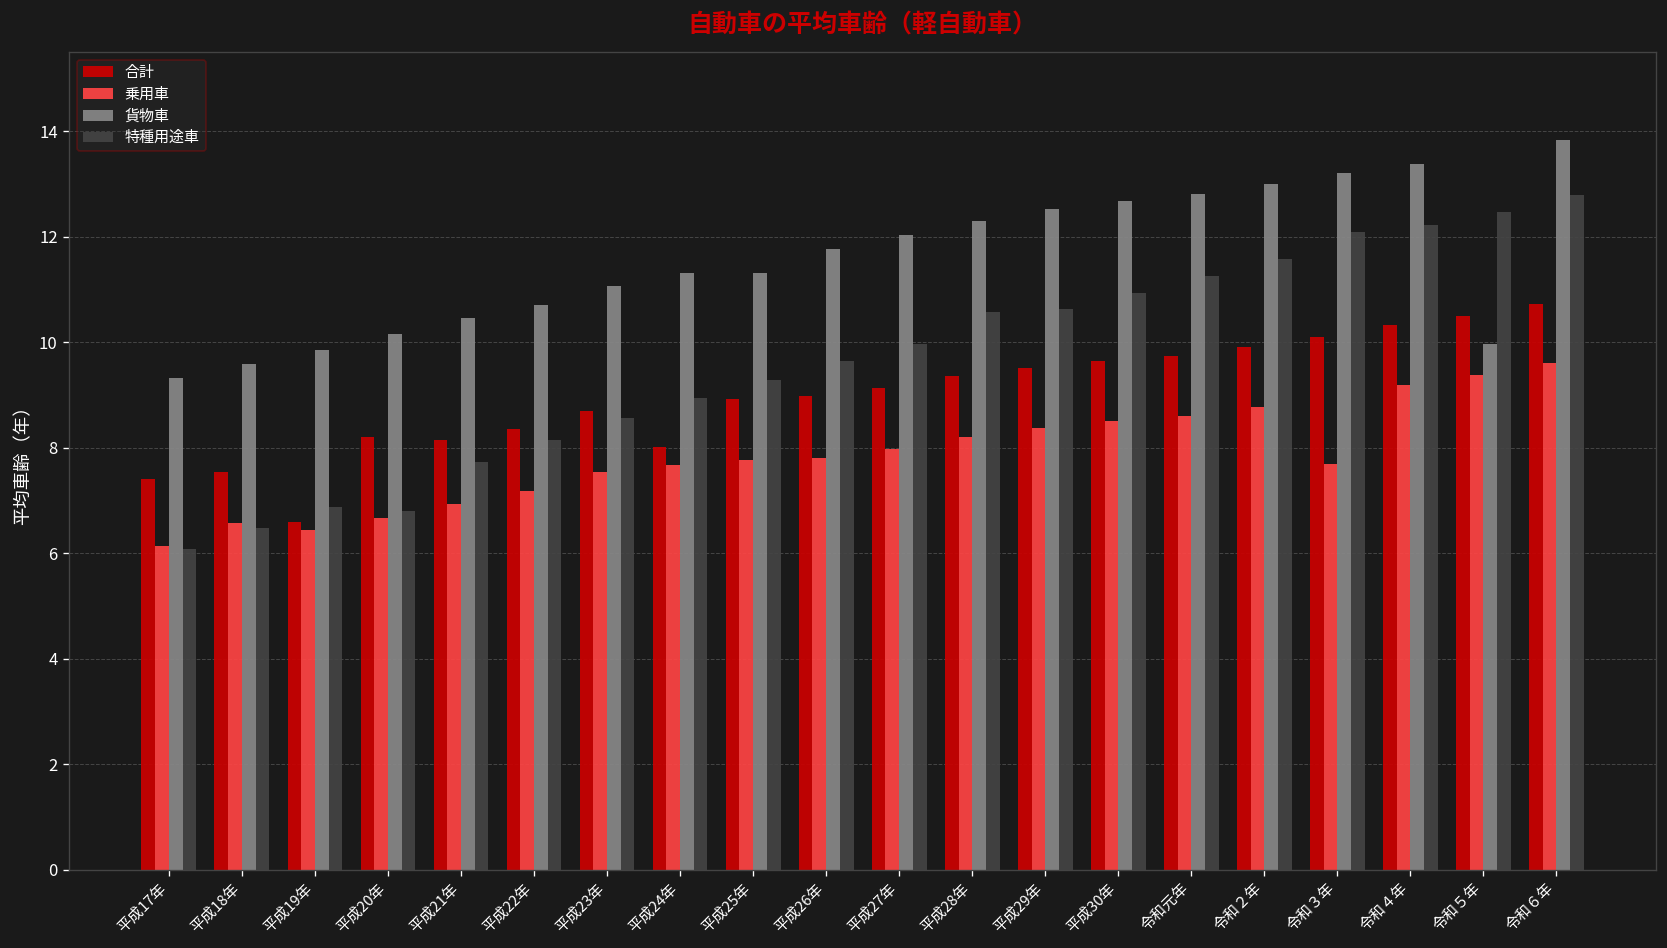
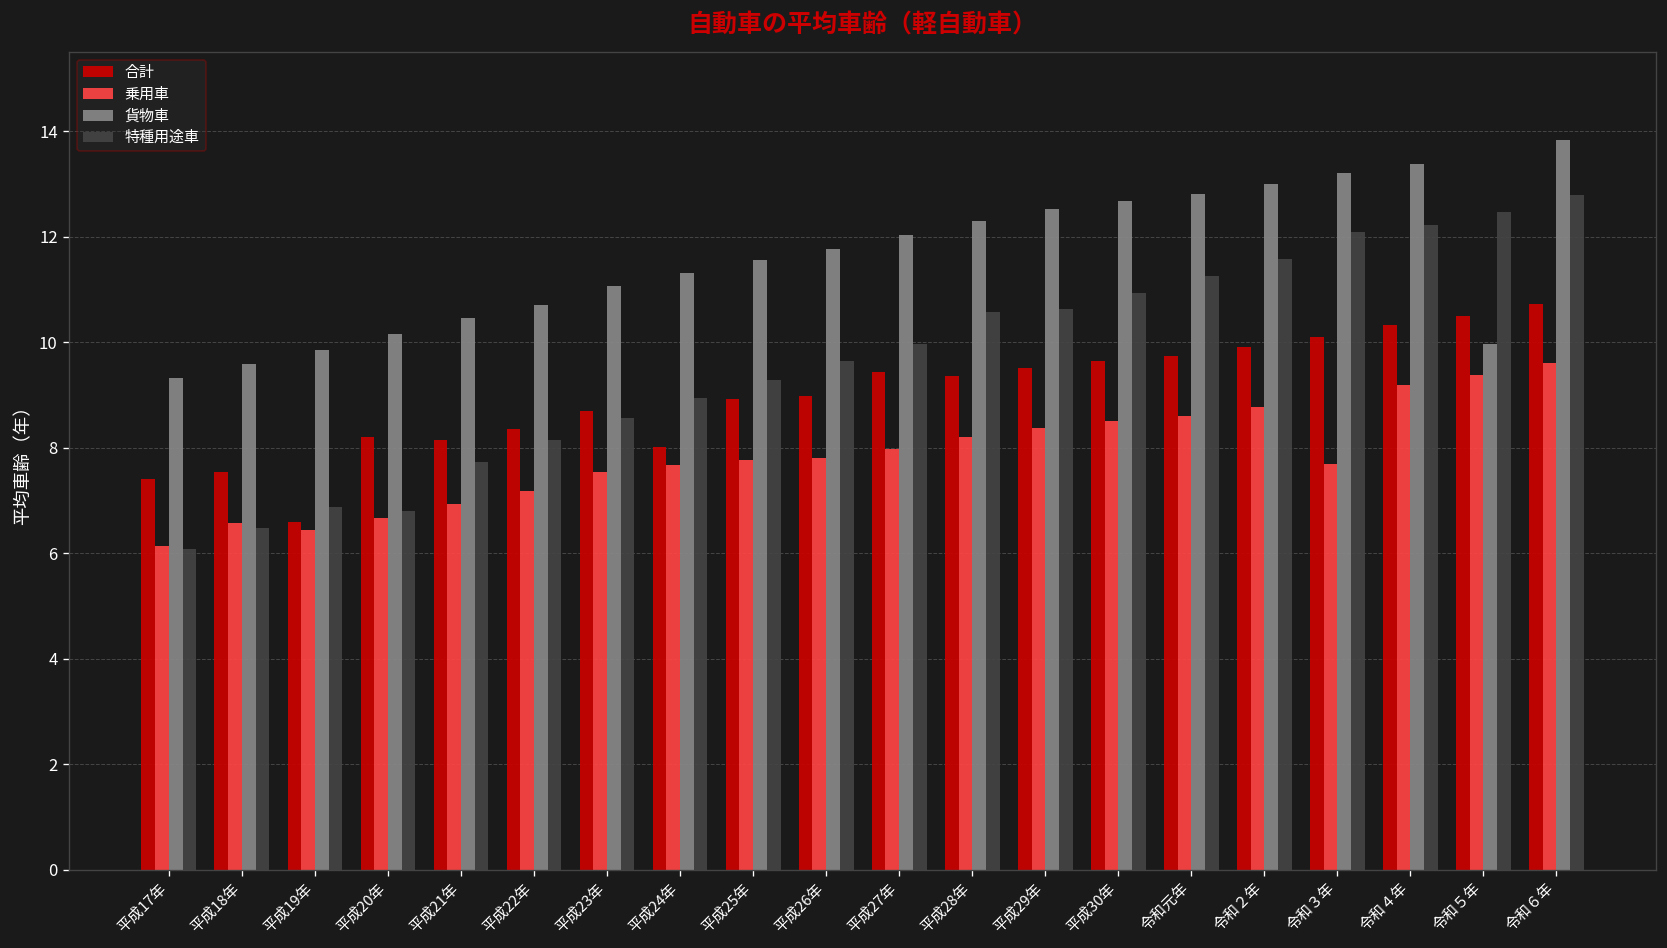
  {
    "合計": {
      "平成17年": 7.4,
      "平成18年": 7.5,
      "平成19年": 6.6,
      "平成20年": 8.2,
      "平成21年": 8.2,
      "平成22年": 8.4,
      "平成23年": 8.7,
      "平成24年": 8.0,
      "平成25年": 8.9,
      "平成26年": 9.0,
-     "平成27年": 9.1,
+     "平成27年": 9.4,
      "平成28年": 9.4,
      "平成29年": 9.5,
      "平成30年": 9.6,
      "令和元年": 9.8,
      "令和２年": 9.9,
      "令和３年": 10.1,
      "令和４年": 10.3,
      "令和５年": 10.5,
      "令和６年": 10.7
    },
    "乗用車": {
      "平成17年": 6.1,
      "平成18年": 6.6,
      "平成19年": 6.4,
      "平成20年": 6.7,
      "平成21年": 6.9,
      "平成22年": 7.2,
      "平成23年": 7.5,
      "平成24年": 7.7,
      "平成25年": 7.8,
      "平成26年": 7.8,
      "平成27年": 8.0,
      "平成28年": 8.2,
      "平成29年": 8.4,
      "平成30年": 8.5,
      "令和元年": 8.6,
      "令和２年": 8.8,
      "令和３年": 7.7,
      "令和４年": 9.2,
      "令和５年": 9.4,
      "令和６年": 9.6
    },
    "貨物車": {
      "平成17年": 9.3,
      "平成18年": 9.6,
      "平成19年": 9.9,
      "平成20年": 10.2,
      "平成21年": 10.5,
      "平成22年": 10.7,
      "平成23年": 11.1,
      "平成24年": 11.3,
-     "平成25年": 11.3,
+     "平成25年": 11.6,
      "平成26年": 11.8,
      "平成27年": 12.0,
      "平成28年": 12.3,
      "平成29年": 12.5,
      "平成30年": 12.7,
      "令和元年": 12.8,
      "令和２年": 13.0,
      "令和３年": 13.2,
      "令和４年": 13.4,
      "令和５年": 10.0,
      "令和６年": 13.8
    },
    "特種用途車": {
      "平成17年": 6.1,
      "平成18年": 6.5,
      "平成19年": 6.9,
      "平成20年": 6.8,
      "平成21年": 7.7,
      "平成22年": 8.2,
      "平成23年": 8.6,
      "平成24年": 8.9,
      "平成25年": 9.3,
      "平成26年": 9.6,
      "平成27年": 10.0,
      "平成28年": 10.6,
      "平成29年": 10.6,
      "平成30年": 10.9,
      "令和元年": 11.3,
      "令和２年": 11.6,
      "令和３年": 12.1,
      "令和４年": 12.2,
      "令和５年": 12.5,
      "令和６年": 12.8
    }
  }
